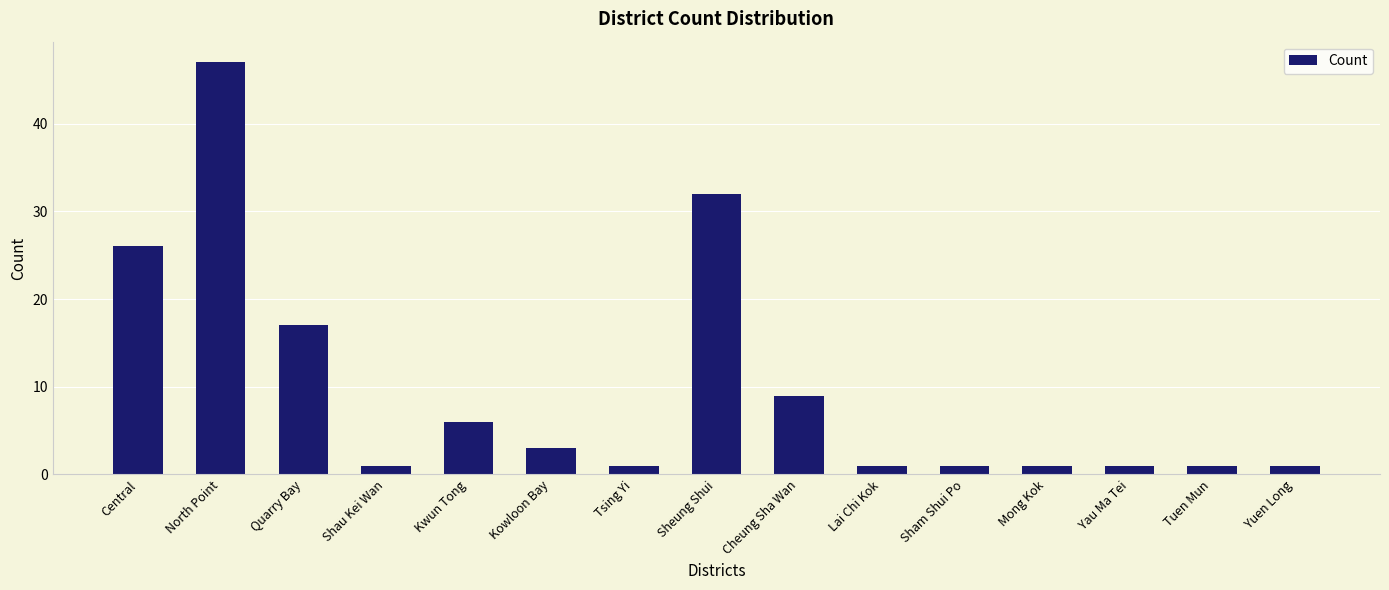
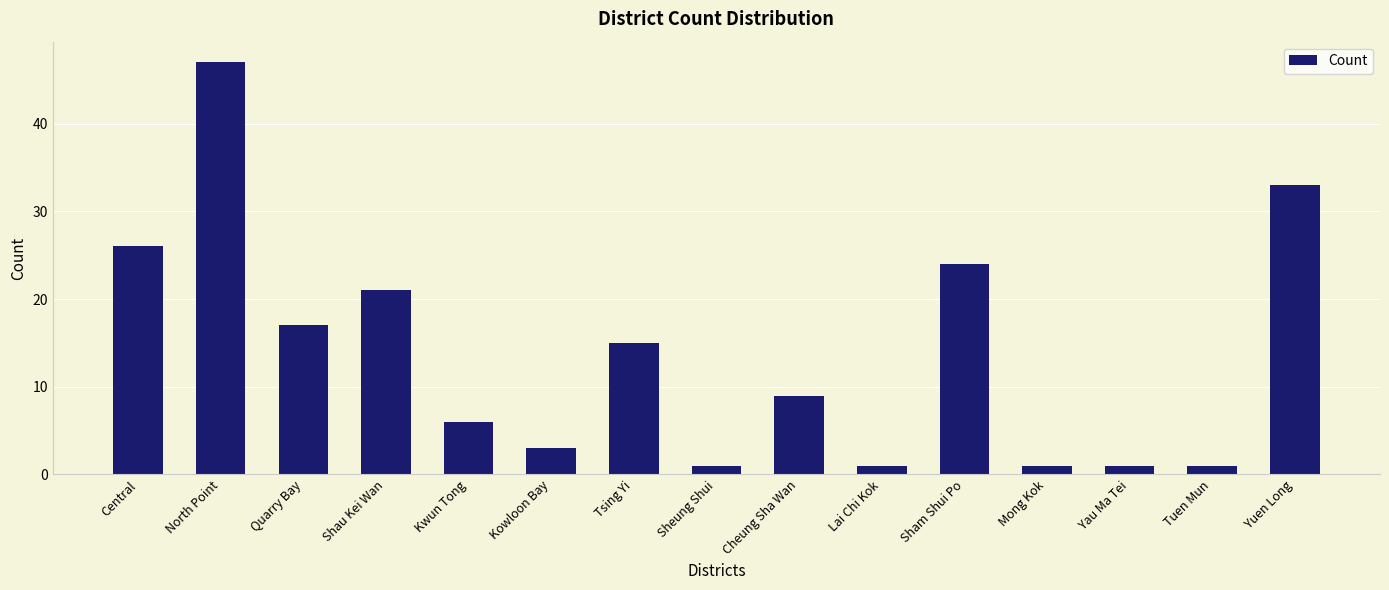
  {
    "Central": 26,
    "North Point": 47,
    "Quarry Bay": 17,
-   "Shau Kei Wan": 1,
+   "Shau Kei Wan": 21,
    "Kwun Tong": 6,
    "Kowloon Bay": 3,
-   "Tsing Yi": 1,
-   "Sheung Shui": 32,
+   "Tsing Yi": 15,
+   "Sheung Shui": 1,
    "Cheung Sha Wan": 9,
    "Lai Chi Kok": 1,
-   "Sham Shui Po": 1,
+   "Sham Shui Po": 24,
    "Mong Kok": 1,
    "Yau Ma Tei": 1,
    "Tuen Mun": 1,
-   "Yuen Long": 1
+   "Yuen Long": 33
  }
